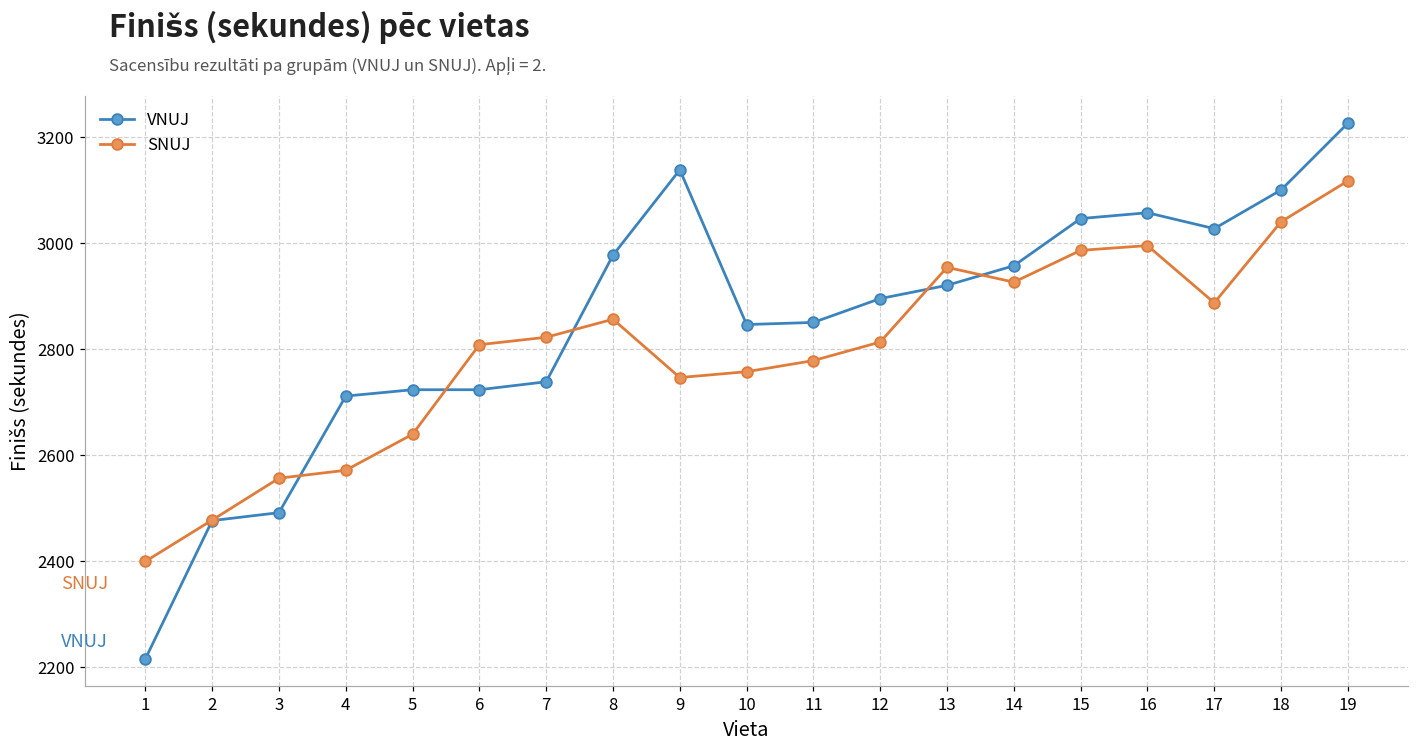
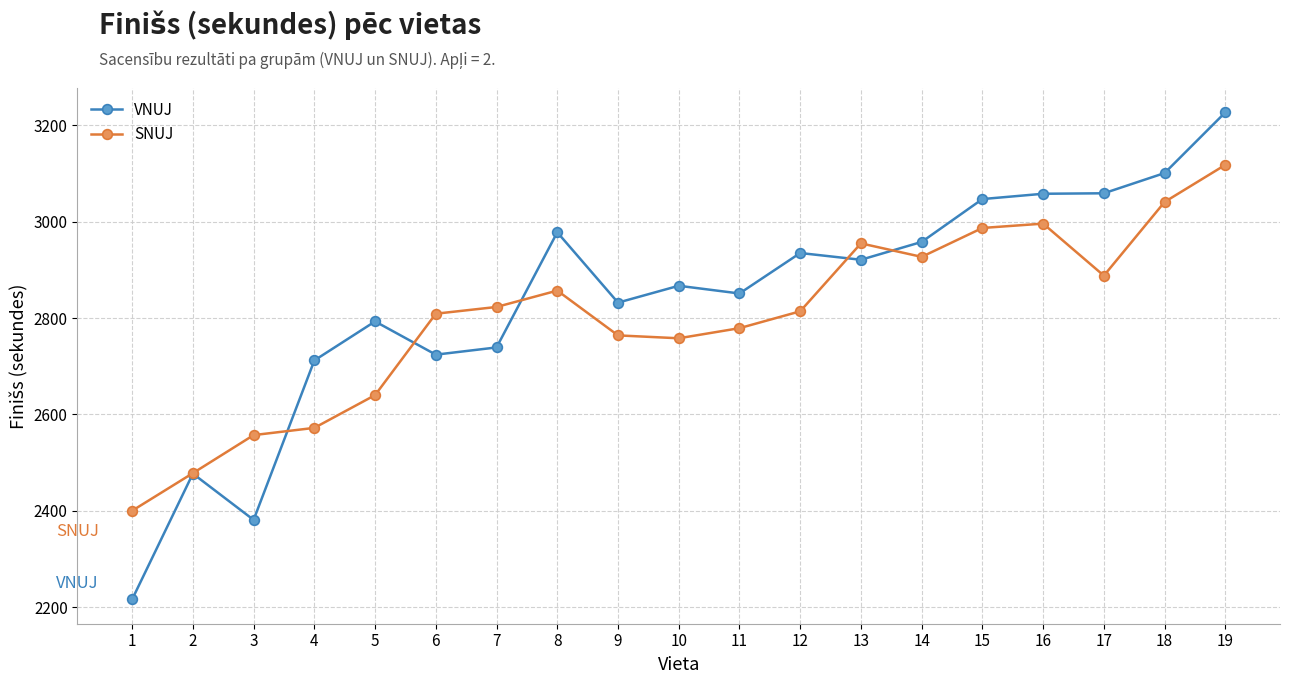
  {
    "VNUJ": {
      "1": 2220,
-     "3": 2490,
+     "3": 2380,
      "4": 2710,
-     "5": 2720,
+     "5": 2790,
      "6": 2720,
      "7": 2740,
      "8": 2980,
-     "9": 3140,
-     "10": 2850,
+     "9": 2830,
+     "10": 2870,
      "11": 2850,
-     "12": 2900,
+     "12": 2940,
      "13": 2920,
      "14": 2960,
      "15": 3050,
      "16": 3060,
-     "17": 3030,
+     "17": 3060,
      "18": 3100,
      "19": 3230
    },
    "SNUJ": {
      "1": 2400,
      "3": 2560,
      "4": 2570,
      "5": 2640,
      "6": 2810,
      "7": 2820,
      "8": 2860,
-     "9": 2750,
+     "9": 2760,
      "10": 2760,
      "11": 2780,
      "12": 2810,
      "13": 2960,
      "14": 2930,
      "15": 2990,
      "16": 3000,
      "17": 2890,
      "18": 3040,
      "19": 3120
    }
  }
